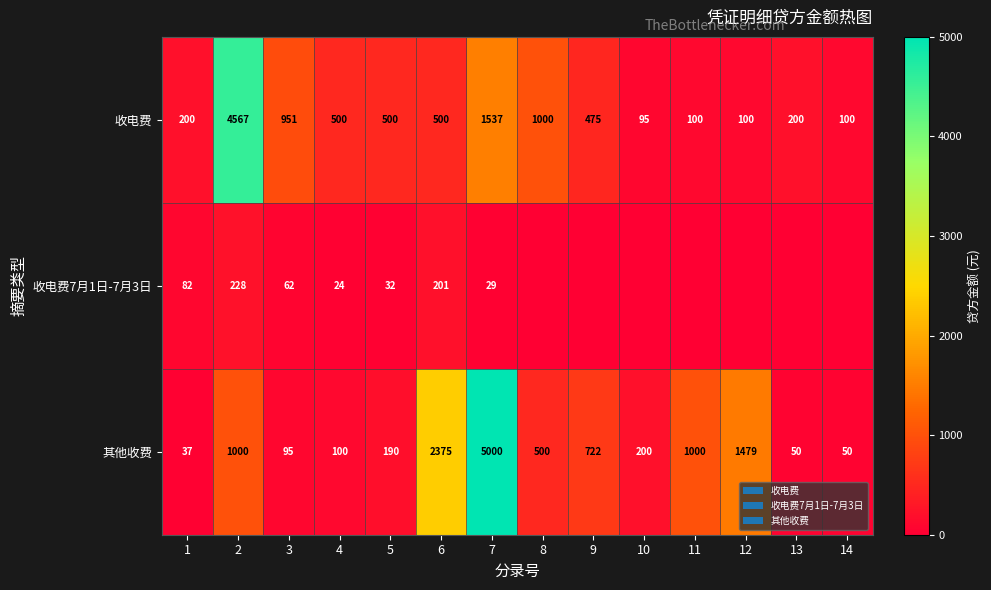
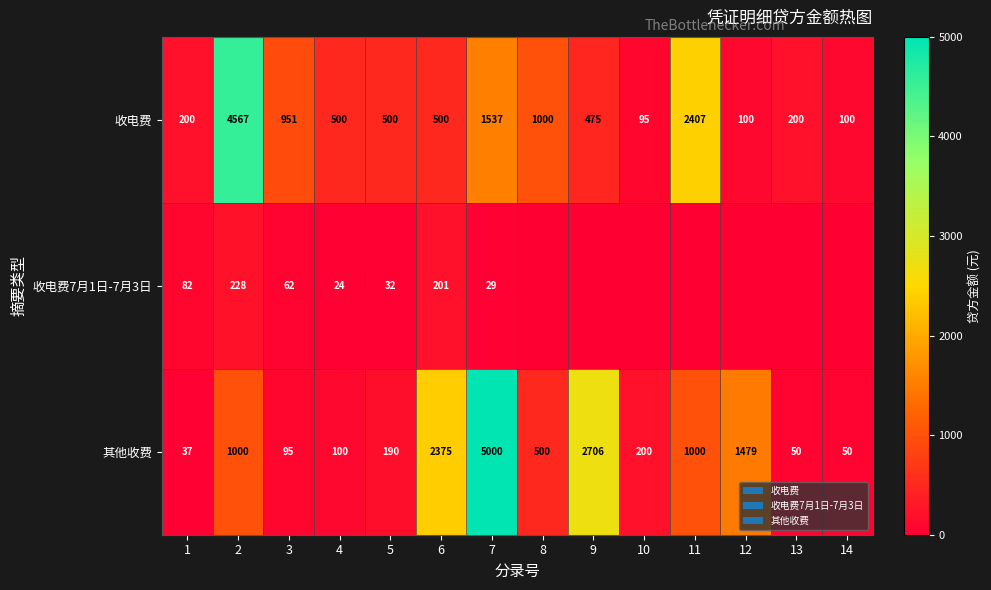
  {
    "收电费": {
      "1": 200,
      "2": 4567,
      "3": 951,
      "4": 500,
      "5": 500,
      "6": 500,
      "7": 1537,
      "8": 1000,
      "9": 475,
      "10": 95,
-     "11": 100,
+     "11": 2407,
      "12": 100,
      "13": 200,
      "14": 100
    },
    "收电费7月1日-7月3日": {
      "1": 82,
      "2": 228,
      "3": 62,
      "4": 24,
      "5": 32,
      "6": 201,
      "7": 29
    },
    "其他收费": {
      "1": 37,
      "2": 1000,
      "3": 95,
      "4": 100,
      "5": 190,
      "6": 2375,
      "7": 5000,
      "8": 500,
-     "9": 722,
+     "9": 2706,
      "10": 200,
      "11": 1000,
      "12": 1479,
      "13": 50,
      "14": 50
    }
  }
